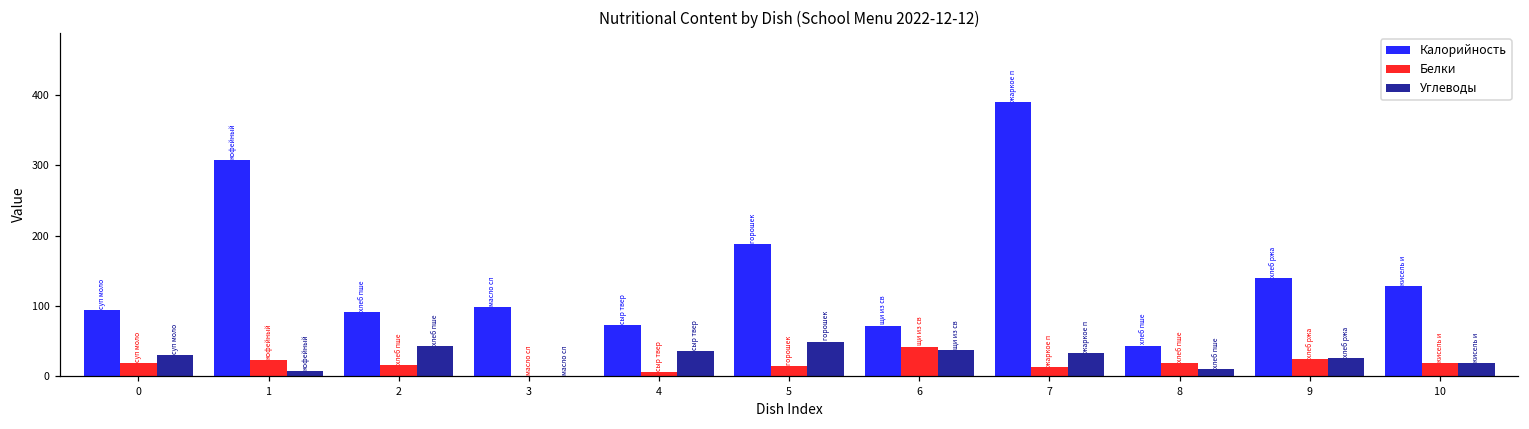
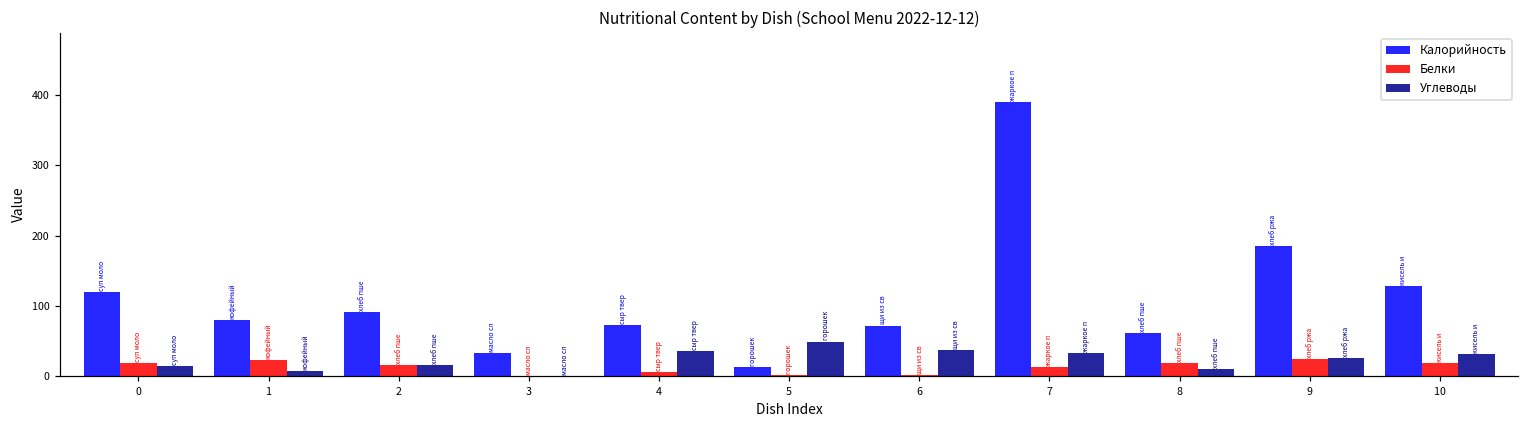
  {
    "Калорийность": {
-     "0": 90,
-     "1": 310,
+     "0": 120,
+     "1": 80,
      "2": 90,
-     "3": 100,
+     "3": 30,
      "4": 70,
-     "5": 190,
+     "5": 10,
      "6": 70,
      "7": 390,
-     "8": 40,
-     "9": 140,
+     "8": 60,
+     "9": 180,
      "10": 130
    },
    "Белки": {
      "0": 20,
      "1": 20,
      "2": 20,
      "4": 10,
-     "5": 10,
-     "6": 40,
+     "5": 0,
+     "6": 0,
      "7": 10,
      "8": 20,
      "9": 20,
      "10": 20
    },
    "Углеводы": {
-     "0": 30,
+     "0": 10,
      "1": 10,
-     "2": 40,
+     "2": 10,
      "4": 40,
      "5": 50,
      "6": 40,
      "7": 30,
      "8": 10,
      "9": 30,
-     "10": 20
+     "10": 30
    }
  }
